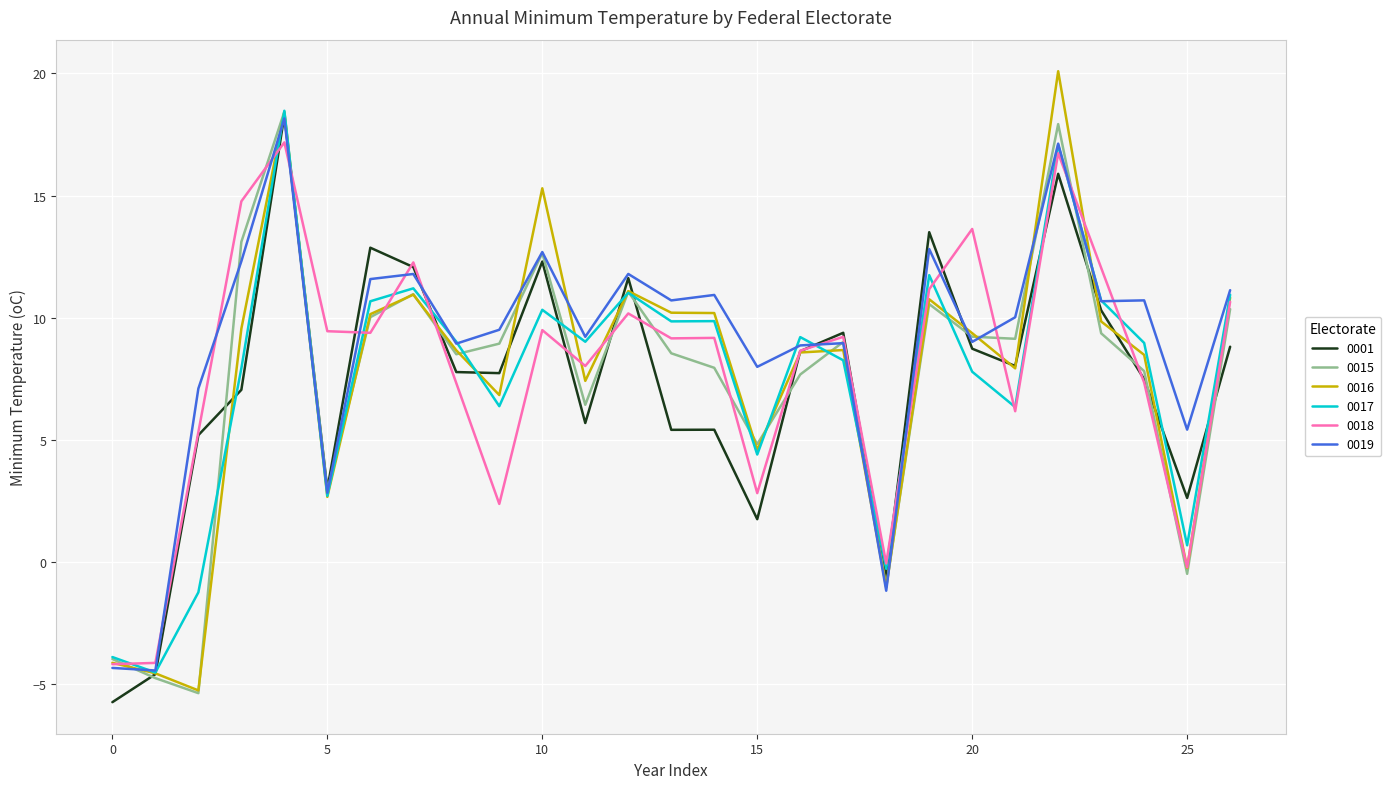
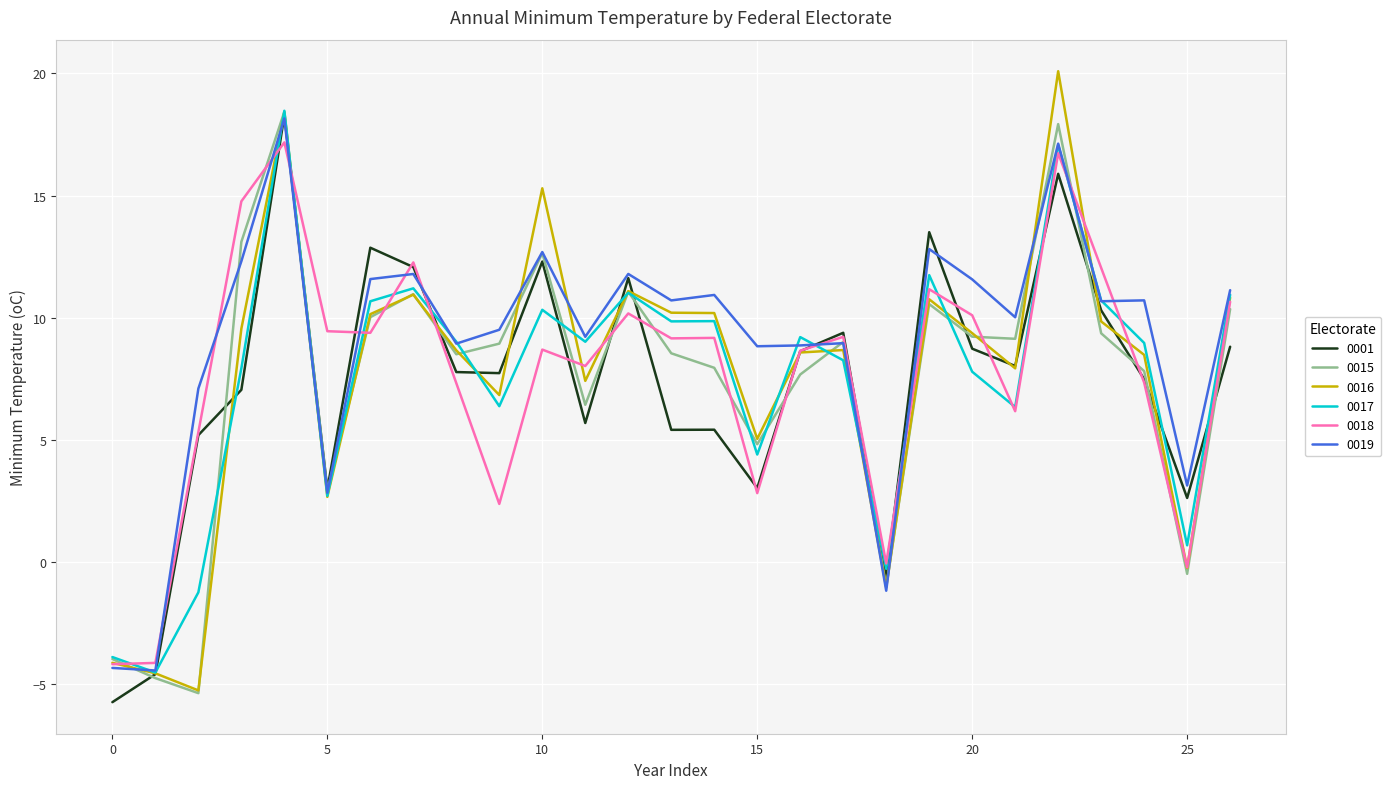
  {
    "0001": {
      "0": -5.7,
      "10": 12.3,
-     "15": 1.7,
+     "15": 3.0,
      "20": 8.7,
      "25": 2.6
    },
    "0015": {
      "15": 4.8,
      "20": 9.2,
      "25": -0.5
    },
    "0016": {
      "10": 15.3,
-     "15": 4.6,
+     "15": 5.0,
      "20": 9.4
    },
    "0017": {
      "10": 10.3,
      "15": 4.4,
      "20": 7.8,
      "25": 0.7
    },
    "0018": {
      "5": 9.4,
-     "10": 9.5,
+     "10": 8.7,
      "15": 2.8,
-     "20": 13.6
+     "20": 10.1
    },
    "0019": {
      "0": -4.3,
-     "15": 8.0,
-     "20": 9.0,
-     "25": 5.4
+     "15": 8.8,
+     "20": 11.6,
+     "25": 3.1
    }
  }
